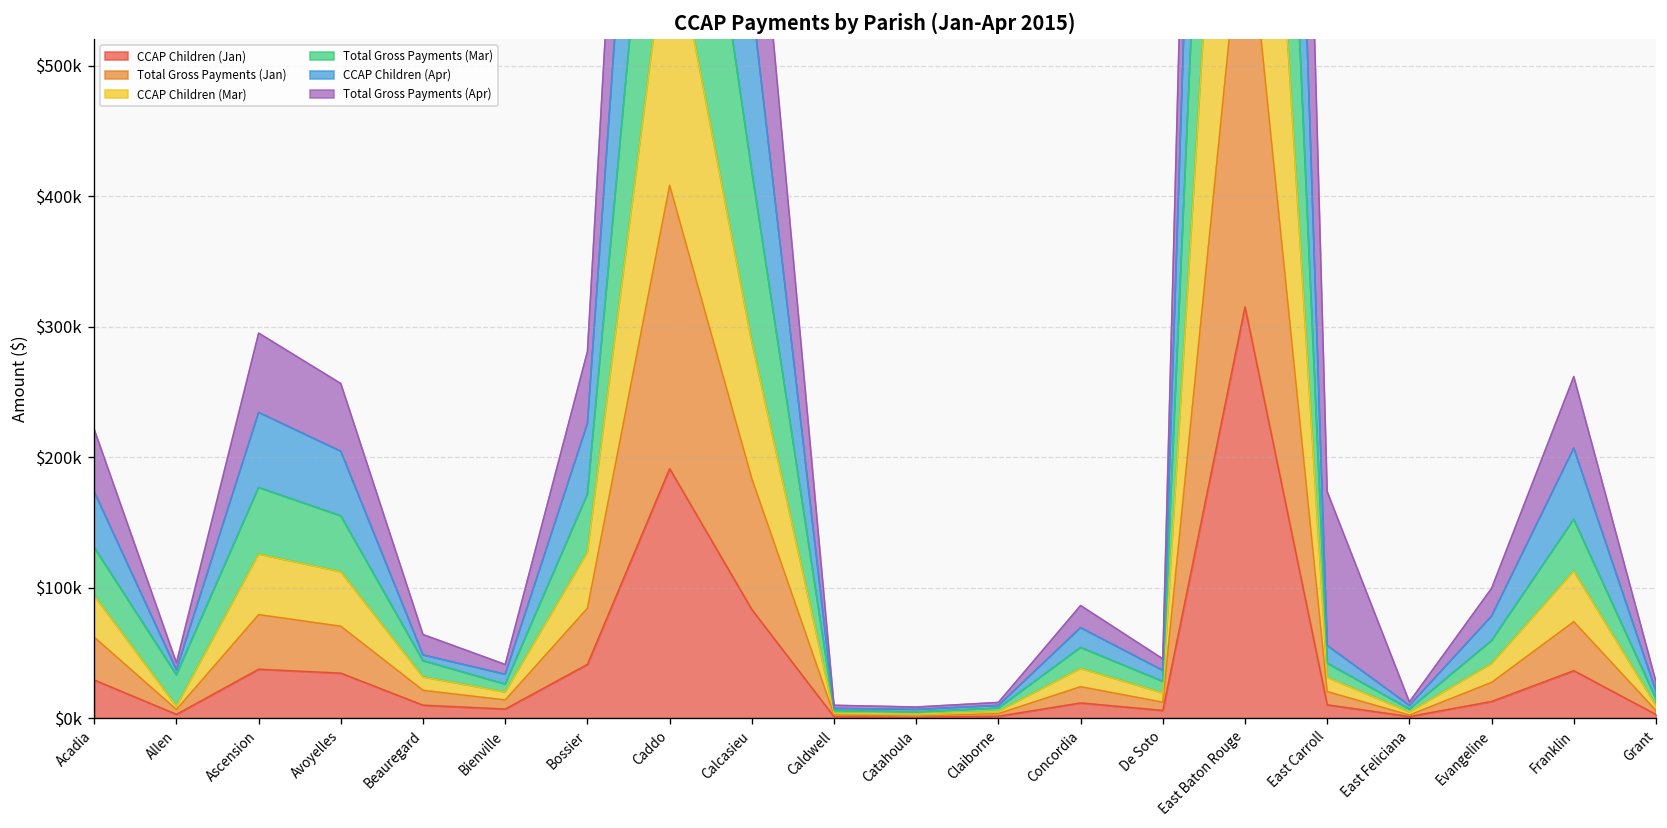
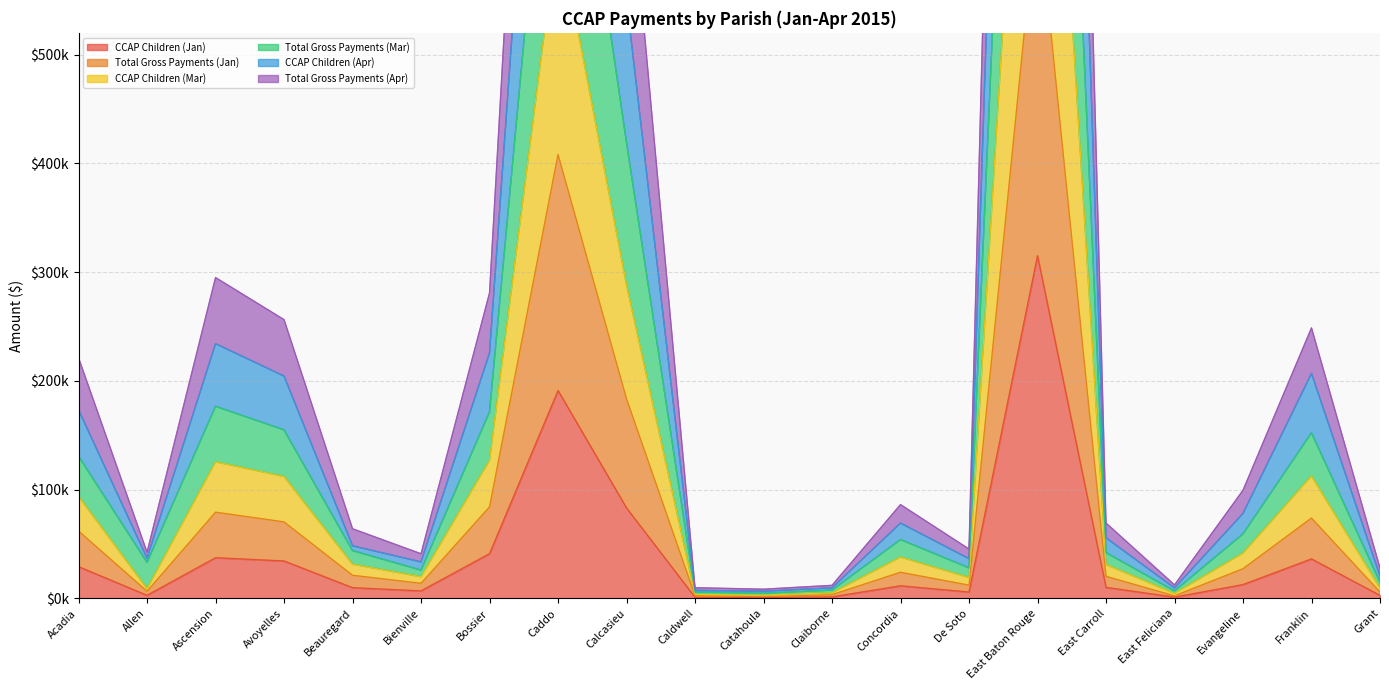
  {
    "CCAP Children (Mar)": {
      "Acadia": "$32000",
      "Allen": "$3000",
      "Ascension": "$46000",
      "Avoyelles": "$42000",
      "Beauregard": "$10000",
      "Bienville": "$6000",
      "Bossier": "$43000",
      "Calcasieu": "$105000",
      "Concordia": "$14000",
      "De Soto": "$7000",
      "East Carroll": "$11000",
      "Evangeline": "$14000",
      "Franklin": "$39000",
      "Grant": "$4000"
    },
    "Total Gross Payments (Mar)": {
      "Acadia": "$37000",
      "Allen": "$24000",
      "Ascension": "$51000",
      "Avoyelles": "$43000",
      "Beauregard": "$12000",
      "Bienville": "$6000",
      "Bossier": "$44000",
      "Calcasieu": "$131000",
      "Concordia": "$16000",
      "De Soto": "$9000",
      "East Carroll": "$11000",
      "Evangeline": "$18000",
      "Franklin": "$40000",
      "Grant": "$5000"
    },
    "CCAP Children (Apr)": {
      "Acadia": "$43000",
      "Allen": "$4000",
      "Ascension": "$58000",
      "Avoyelles": "$49000",
      "Beauregard": "$4000",
      "Bienville": "$8000",
      "Bossier": "$54000",
      "Concordia": "$15000",
      "De Soto": "$8000",
      "East Carroll": "$14000",
      "East Feliciana": "$3000",
      "Evangeline": "$19000",
      "Franklin": "$55000",
      "Grant": "$6000"
    },
    "Total Gross Payments (Apr)": {
      "Acadia": "$48000",
      "Allen": "$6000",
      "Ascension": "$61000",
      "Avoyelles": "$52000",
      "Beauregard": "$16000",
      "Bienville": "$8000",
      "Bossier": "$55000",
      "Caldwell": "$2000",
      "Claiborne": "$2000",
      "Concordia": "$17000",
      "De Soto": "$9000",
-     "East Carroll": "$118000",
+     "East Carroll": "$14000",
      "East Feliciana": "$3000",
      "Evangeline": "$21000",
-     "Franklin": "$55000",
+     "Franklin": "$42000",
      "Grant": "$7000"
    }
  }
